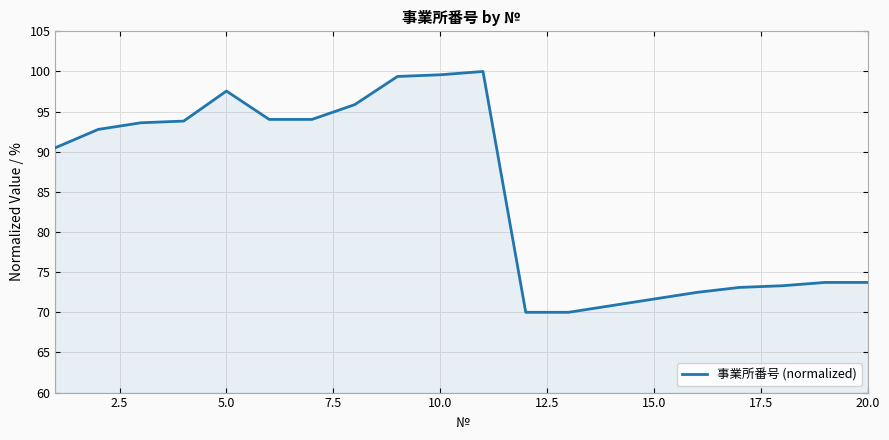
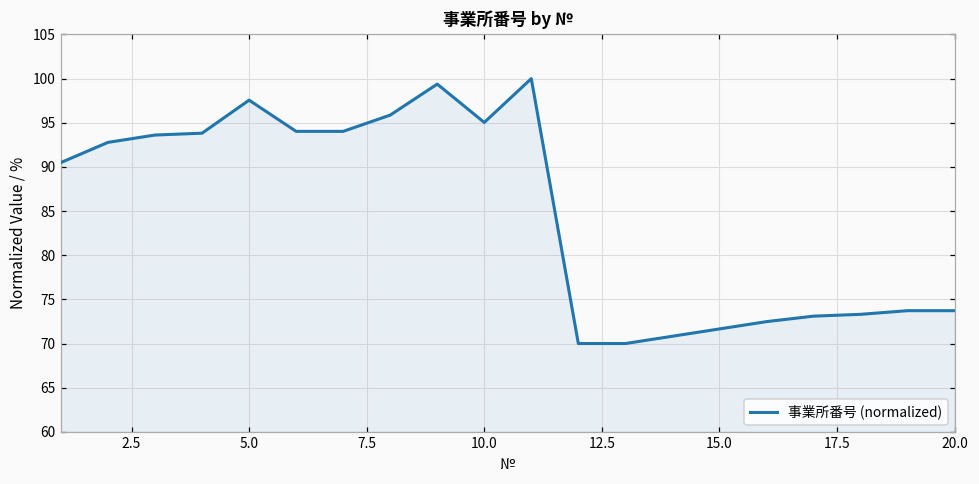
  {
    "5.0": 98,
-   "10.0": 100,
+   "10.0": 95,
    "15.0": 72,
    "20.0": 74
  }
